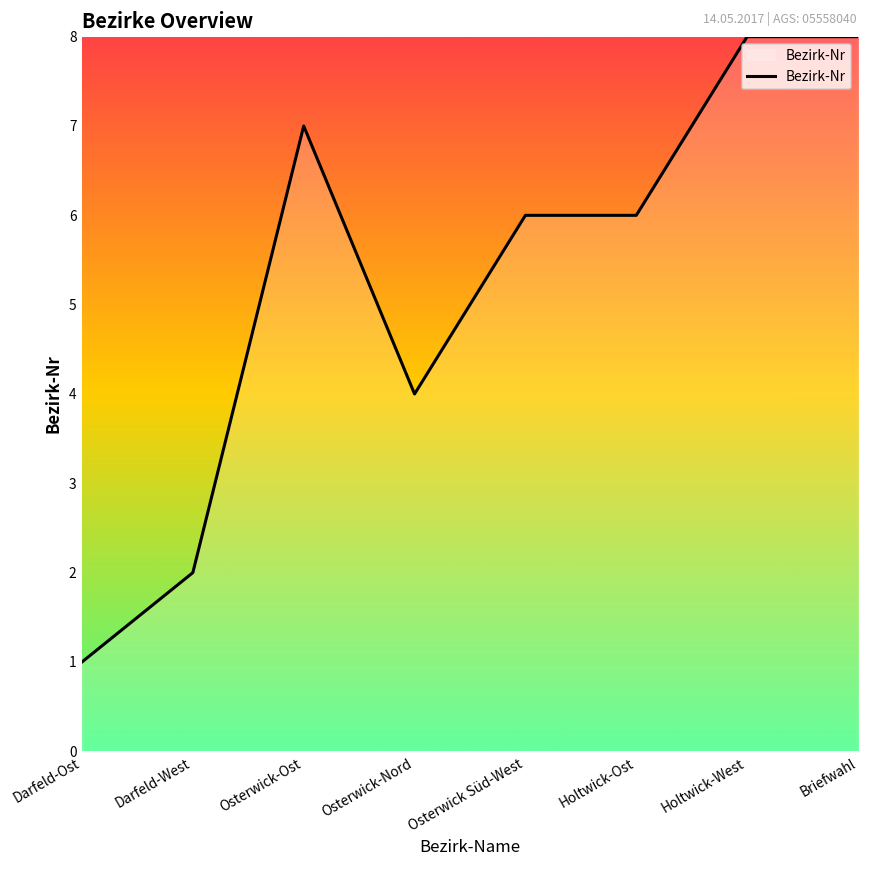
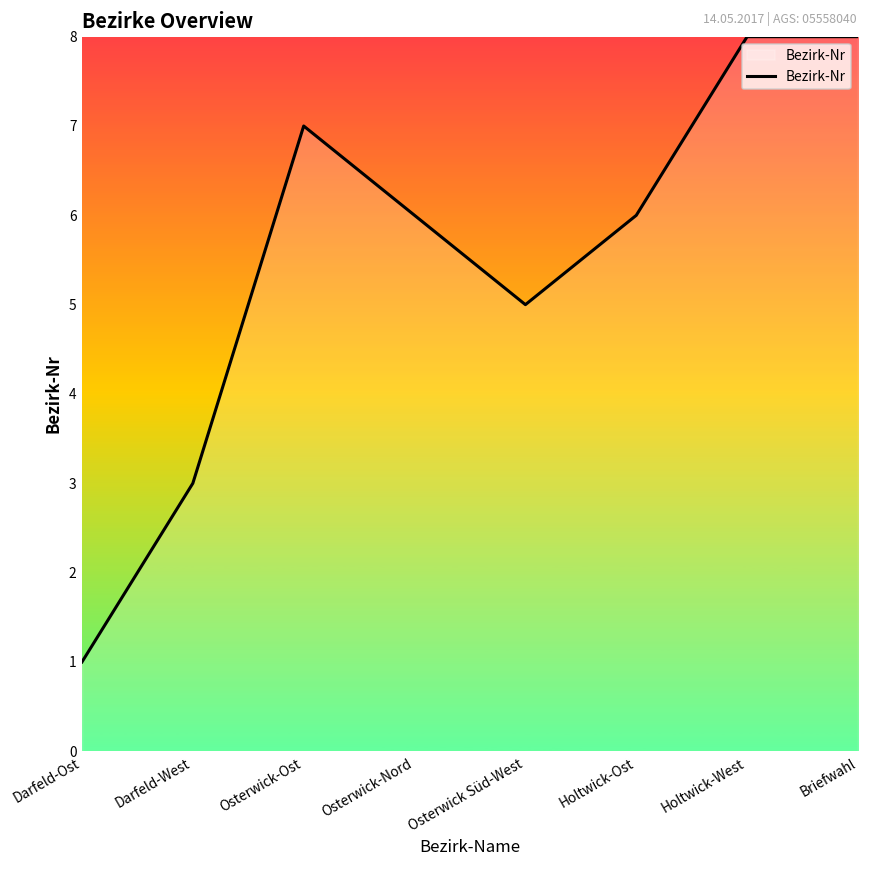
  {
    "Darfeld-Ost": 1,
-   "Darfeld-West": 2,
+   "Darfeld-West": 3,
    "Osterwick-Ost": 7,
-   "Osterwick-Nord": 4,
-   "Osterwick Süd-West": 6,
+   "Osterwick-Nord": 6,
+   "Osterwick Süd-West": 5,
    "Holtwick-Ost": 6,
    "Holtwick-West": 8,
    "Briefwahl": 8
  }
